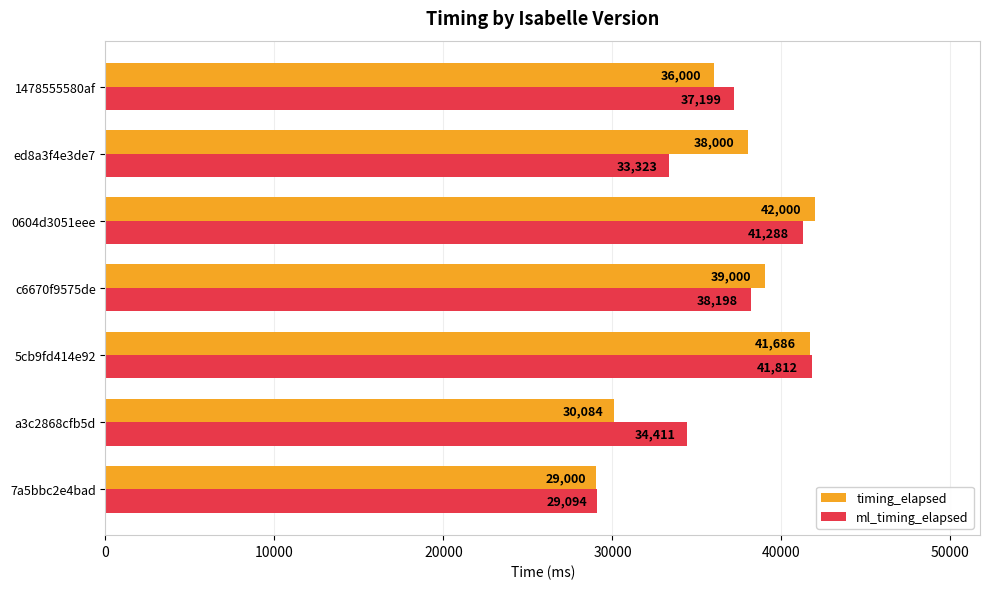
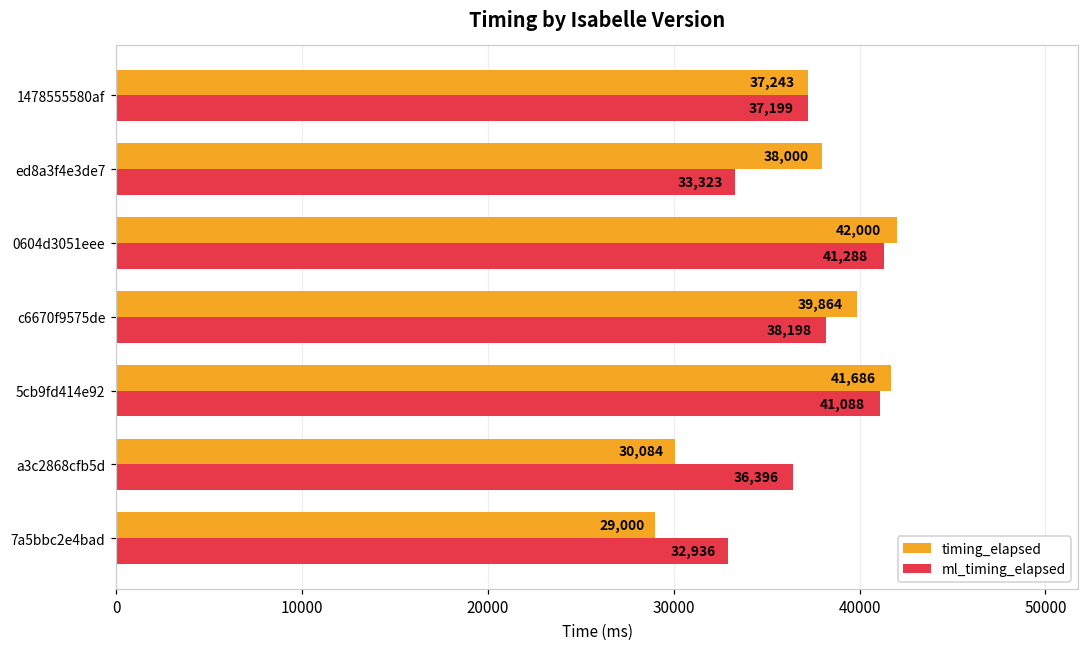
  {
    "timing_elapsed": {
-     "1478555580af": "36,000",
+     "1478555580af": "37,243",
      "ed8a3f4e3de7": "38,000",
      "0604d3051eee": "42,000",
-     "c6670f9575de": "39,000",
+     "c6670f9575de": "39,864",
      "5cb9fd414e92": "41,686",
      "a3c2868cfb5d": "30,084",
      "7a5bbc2e4bad": "29,000"
    },
    "ml_timing_elapsed": {
      "1478555580af": "37,199",
      "ed8a3f4e3de7": "33,323",
      "0604d3051eee": "41,288",
      "c6670f9575de": "38,198",
-     "5cb9fd414e92": "41,812",
-     "a3c2868cfb5d": "34,411",
-     "7a5bbc2e4bad": "29,094"
+     "5cb9fd414e92": "41,088",
+     "a3c2868cfb5d": "36,396",
+     "7a5bbc2e4bad": "32,936"
    }
  }
